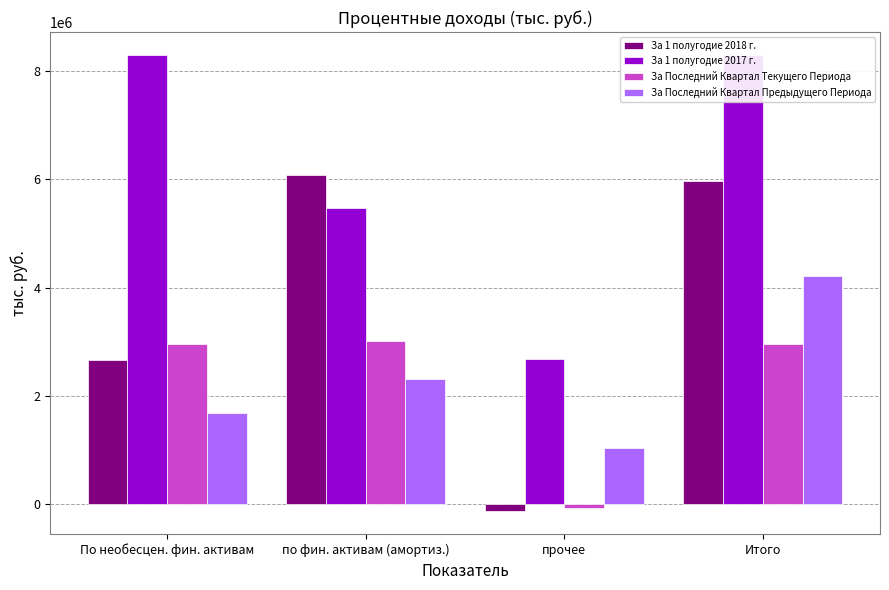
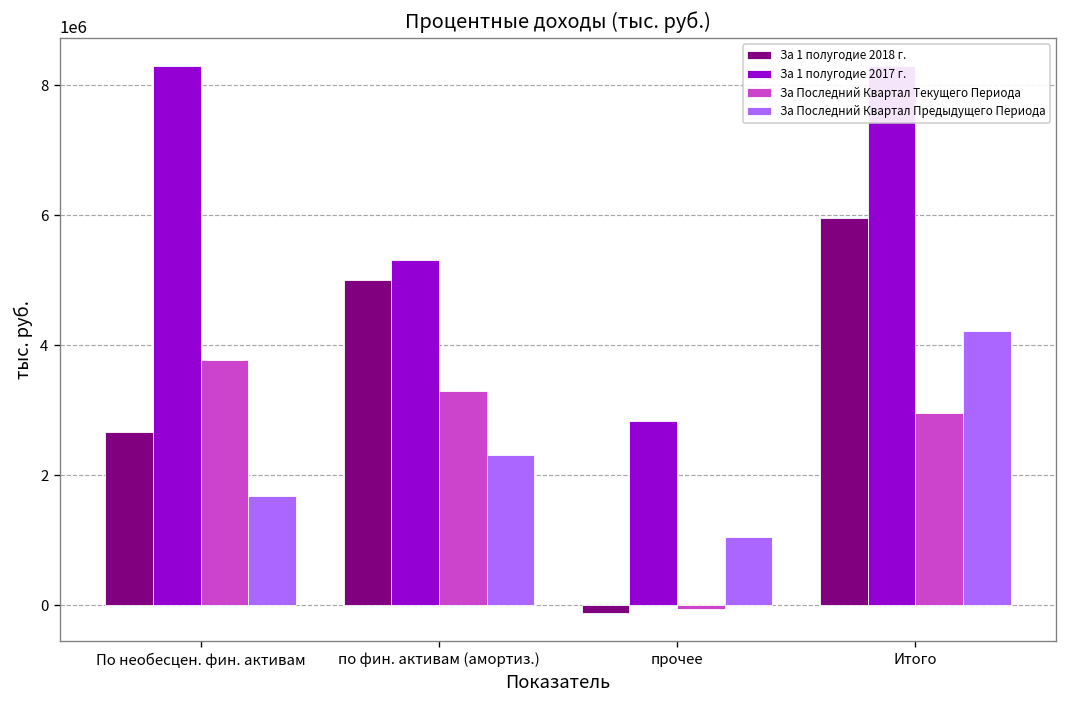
  {
    "За 1 полугодие 2018 г.": {
      "По необесцен. фин. активам": 2700000,
-     "по фин. активам (амортиз.)": 6100000,
+     "по фин. активам (амортиз.)": 5000000,
      "прочее": -100000,
      "Итого": 6000000
    },
    "За 1 полугодие 2017 г.": {
      "По необесцен. фин. активам": 8300000,
-     "по фин. активам (амортиз.)": 5500000,
-     "прочее": 2700000
+     "по фин. активам (амортиз.)": 5300000,
+     "прочее": 2800000
    },
    "За Последний Квартал Текущего Периода": {
-     "По необесцен. фин. активам": 3000000,
-     "по фин. активам (амортиз.)": 3000000,
+     "По необесцен. фин. активам": 3800000,
+     "по фин. активам (амортиз.)": 3300000,
      "прочее": -100000,
      "Итого": 3000000
    },
    "За Последний Квартал Предыдущего Периода": {
      "По необесцен. фин. активам": 1700000,
      "по фин. активам (амортиз.)": 2300000,
      "прочее": 1000000,
      "Итого": 4200000
    }
  }
